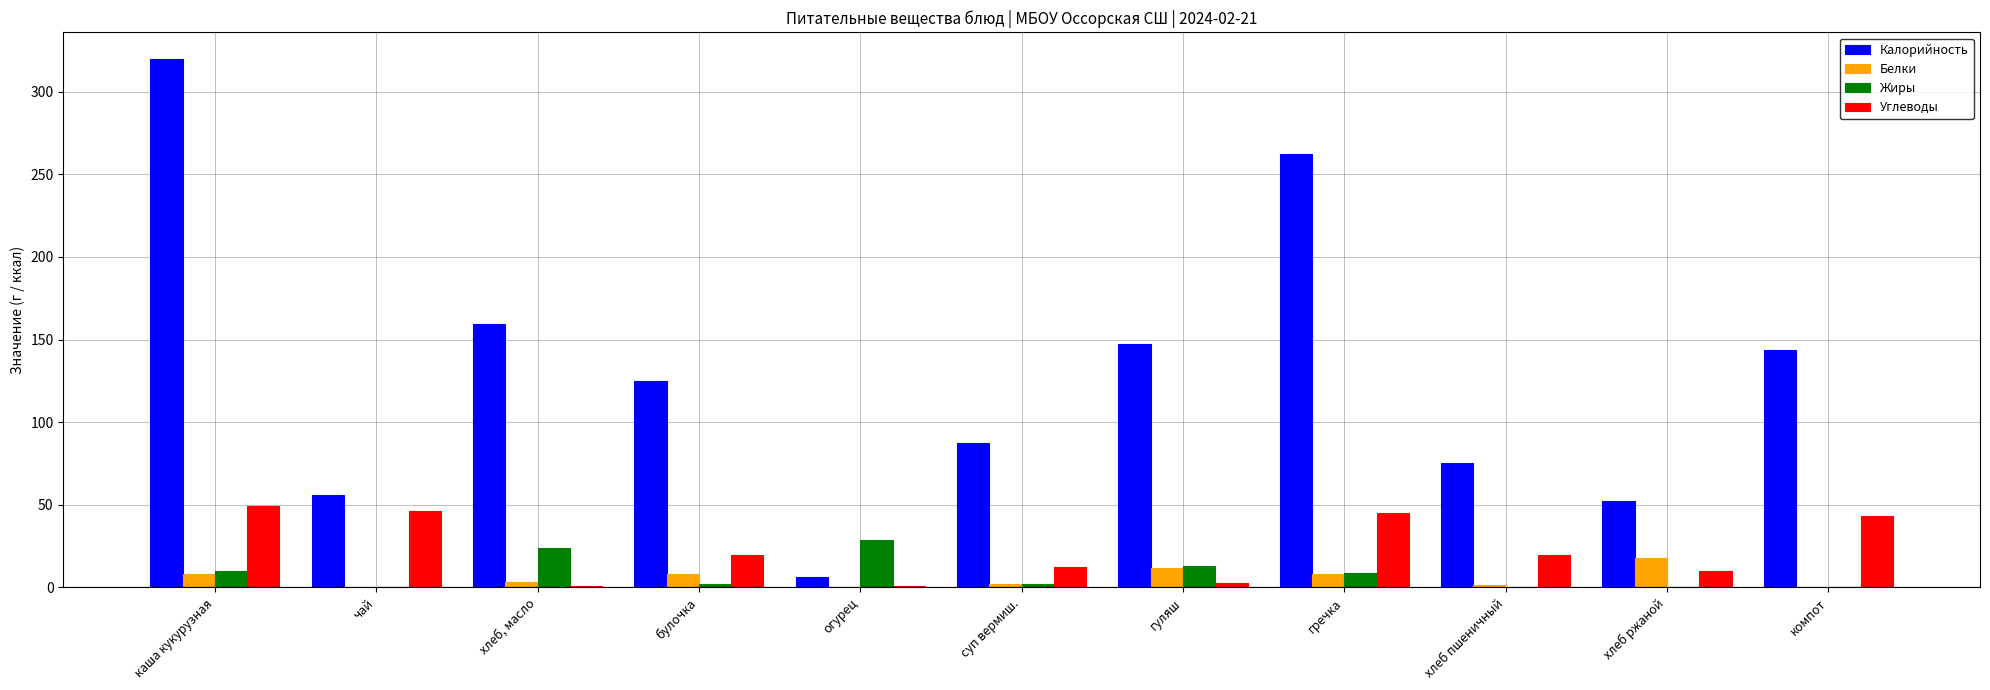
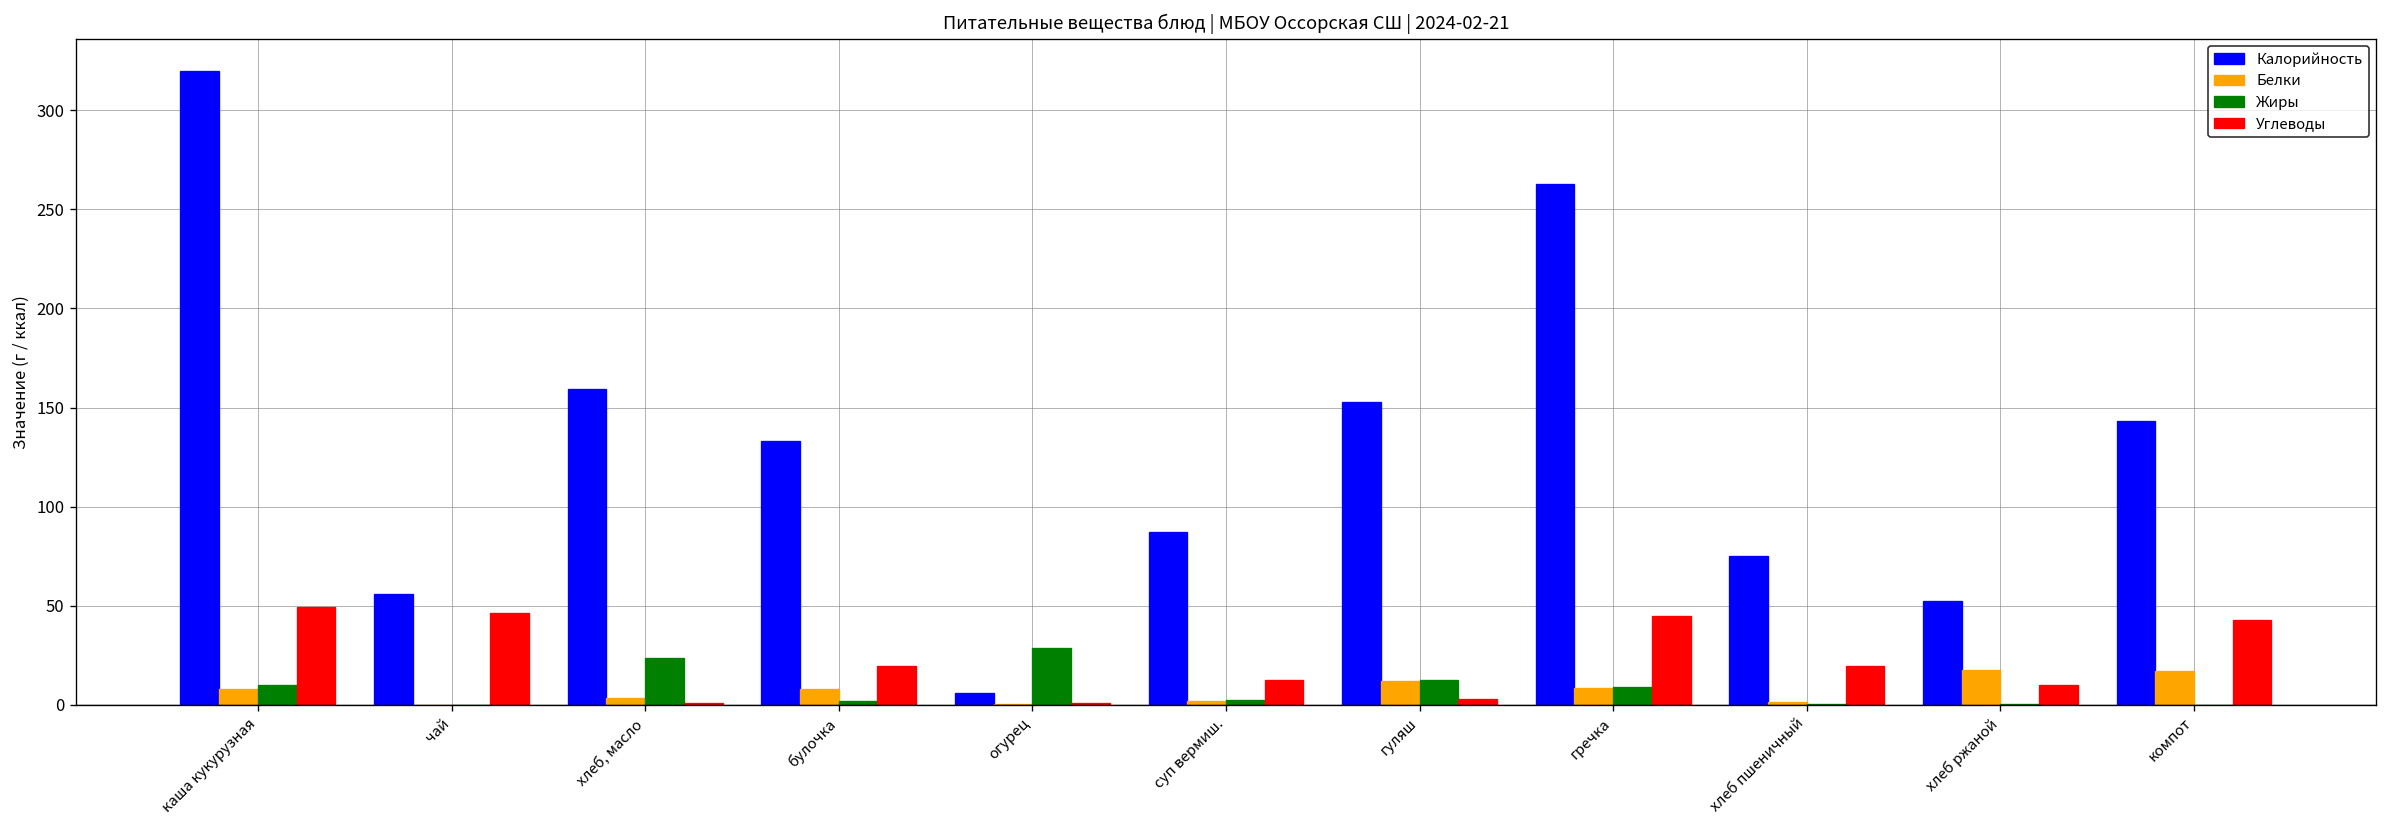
  {
    "Калорийность": {
      "каша кукурузная": 320,
      "чай": 56,
      "хлеб, масло": 160,
-     "булочка": 125,
+     "булочка": 133,
      "огурец": 6,
      "суп вермиш.": 87,
-     "гуляш": 148,
+     "гуляш": 153,
      "гречка": 263,
      "хлеб пшеничный": 75,
      "хлеб ржаной": 52,
      "компот": 143
    },
    "Белки": {
      "каша кукурузная": 8,
      "хлеб, масло": 3,
      "булочка": 8,
      "суп вермиш.": 2,
      "гуляш": 12,
      "гречка": 8,
      "хлеб пшеничный": 2,
      "хлеб ржаной": 18,
-     "компот": 0
+     "компот": 17
    },
    "Жиры": {
      "каша кукурузная": 10,
      "хлеб, масло": 24,
      "булочка": 2,
      "огурец": 29,
      "суп вермиш.": 2,
      "гуляш": 13,
      "гречка": 9
    },
    "Углеводы": {
      "каша кукурузная": 49,
      "чай": 46,
      "булочка": 19,
      "суп вермиш.": 13,
      "гуляш": 3,
      "гречка": 45,
      "хлеб пшеничный": 19,
      "хлеб ржаной": 10,
      "компот": 43
    }
  }
